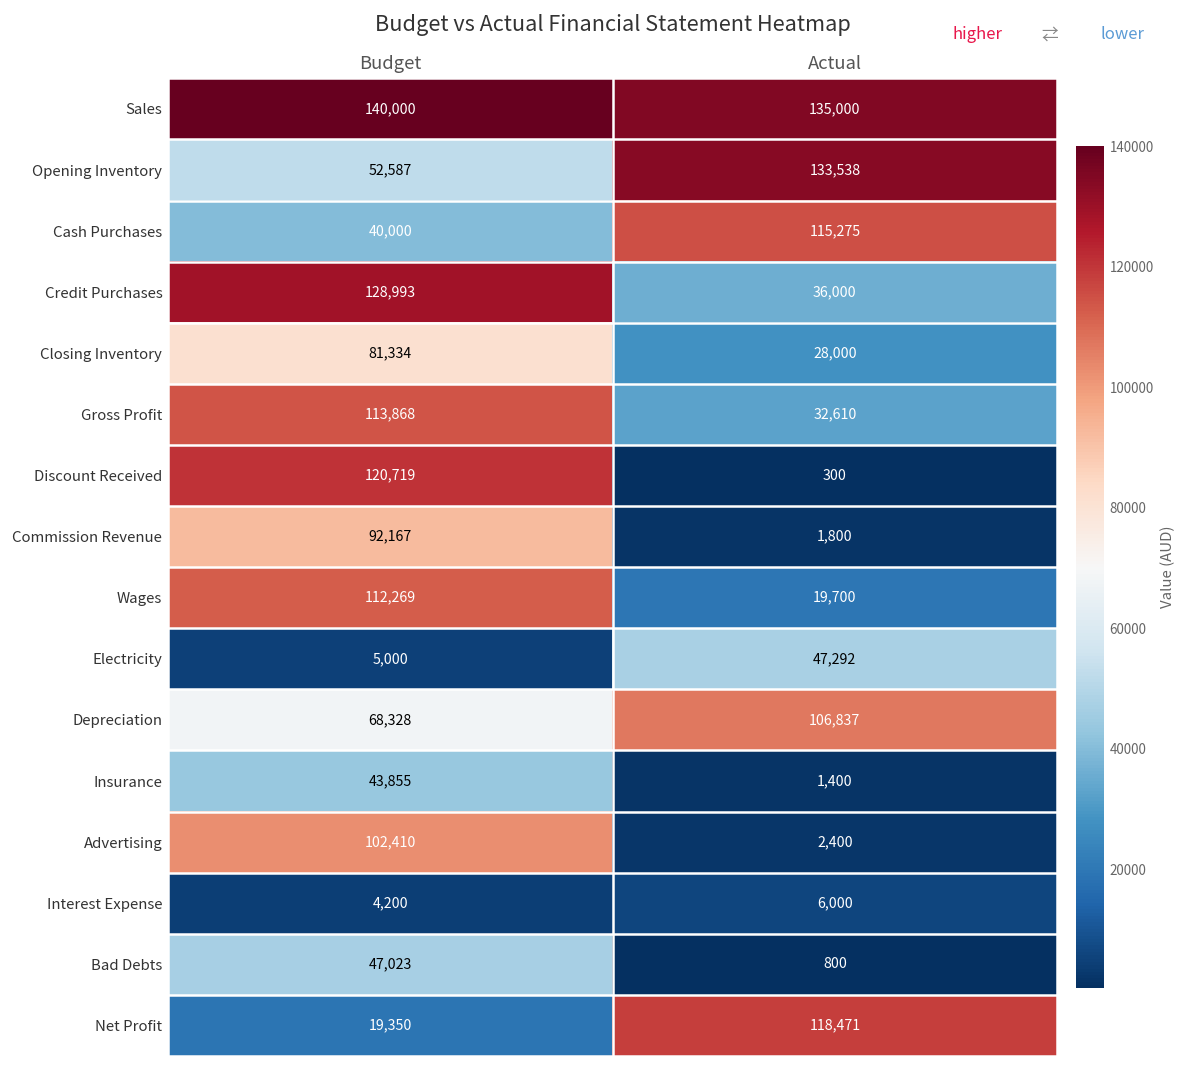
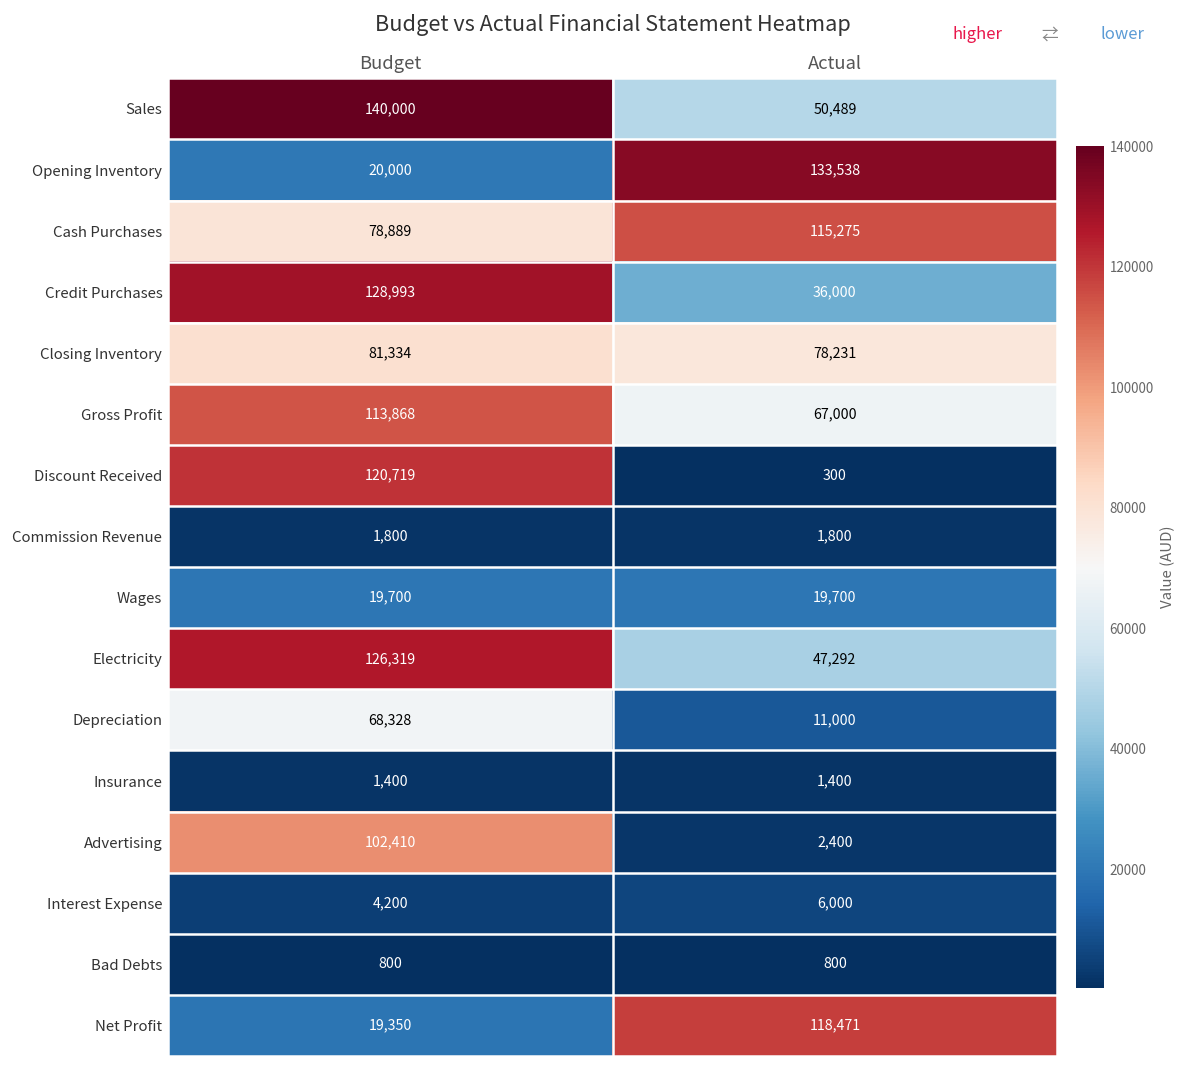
  {
    "Sales": {
      "Budget": "140,000",
-     "Actual": "135,000"
+     "Actual": "50,489"
    },
    "Opening Inventory": {
-     "Budget": "52,587",
+     "Budget": "20,000",
      "Actual": "133,538"
    },
    "Cash Purchases": {
-     "Budget": "40,000",
+     "Budget": "78,889",
      "Actual": "115,275"
    },
    "Credit Purchases": {
      "Budget": "128,993",
      "Actual": "36,000"
    },
    "Closing Inventory": {
      "Budget": "81,334",
-     "Actual": "28,000"
+     "Actual": "78,231"
    },
    "Gross Profit": {
      "Budget": "113,868",
-     "Actual": "32,610"
+     "Actual": "67,000"
    },
    "Discount Received": {
      "Budget": "120,719",
      "Actual": "300"
    },
    "Commission Revenue": {
-     "Budget": "92,167",
+     "Budget": "1,800",
      "Actual": "1,800"
    },
    "Wages": {
-     "Budget": "112,269",
+     "Budget": "19,700",
      "Actual": "19,700"
    },
    "Electricity": {
-     "Budget": "5,000",
+     "Budget": "126,319",
      "Actual": "47,292"
    },
    "Depreciation": {
      "Budget": "68,328",
-     "Actual": "106,837"
+     "Actual": "11,000"
    },
    "Insurance": {
-     "Budget": "43,855",
+     "Budget": "1,400",
      "Actual": "1,400"
    },
    "Advertising": {
      "Budget": "102,410",
      "Actual": "2,400"
    },
    "Interest Expense": {
      "Budget": "4,200",
      "Actual": "6,000"
    },
    "Bad Debts": {
-     "Budget": "47,023",
+     "Budget": "800",
      "Actual": "800"
    },
    "Net Profit": {
      "Budget": "19,350",
      "Actual": "118,471"
    }
  }
